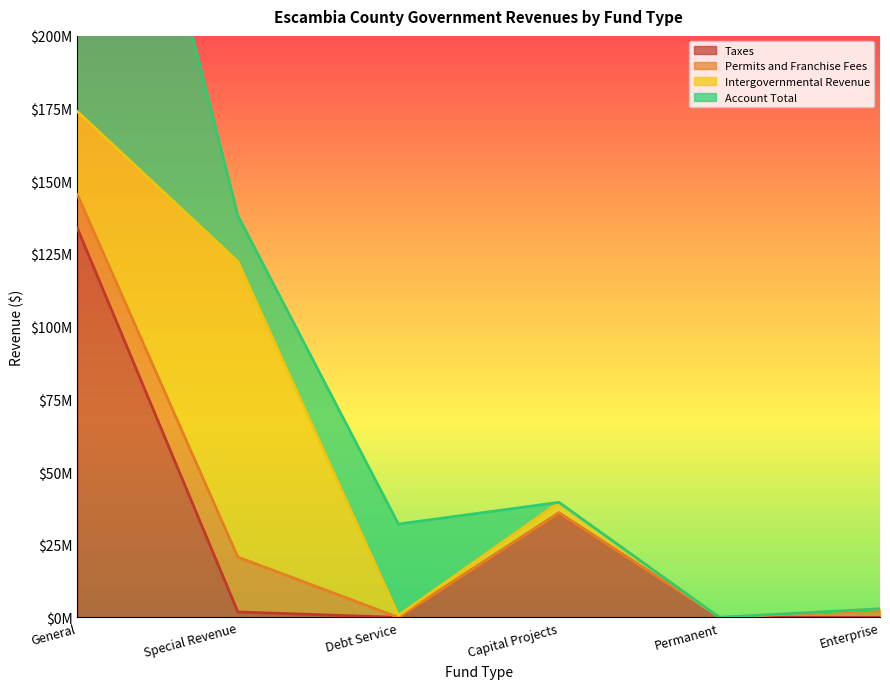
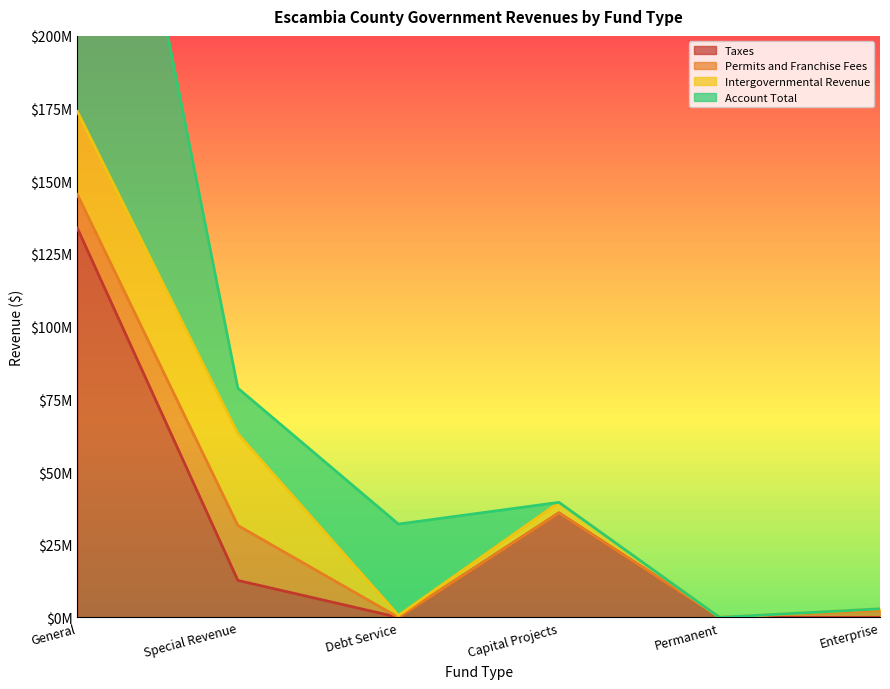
  {
    "Taxes": {
      "General": "$134000000",
-     "Special Revenue": "$2000000",
+     "Special Revenue": "$13000000",
      "Enterprise": "$0"
    },
    "Permits and Franchise Fees": {
      "General": "$12000000",
      "Special Revenue": "$19000000"
    },
    "Intergovernmental Revenue": {
      "General": "$29000000",
-     "Special Revenue": "$102000000"
+     "Special Revenue": "$32000000"
    },
    "Account Total": {
      "Special Revenue": "$16000000",
      "Debt Service": "$31000000"
    }
  }
